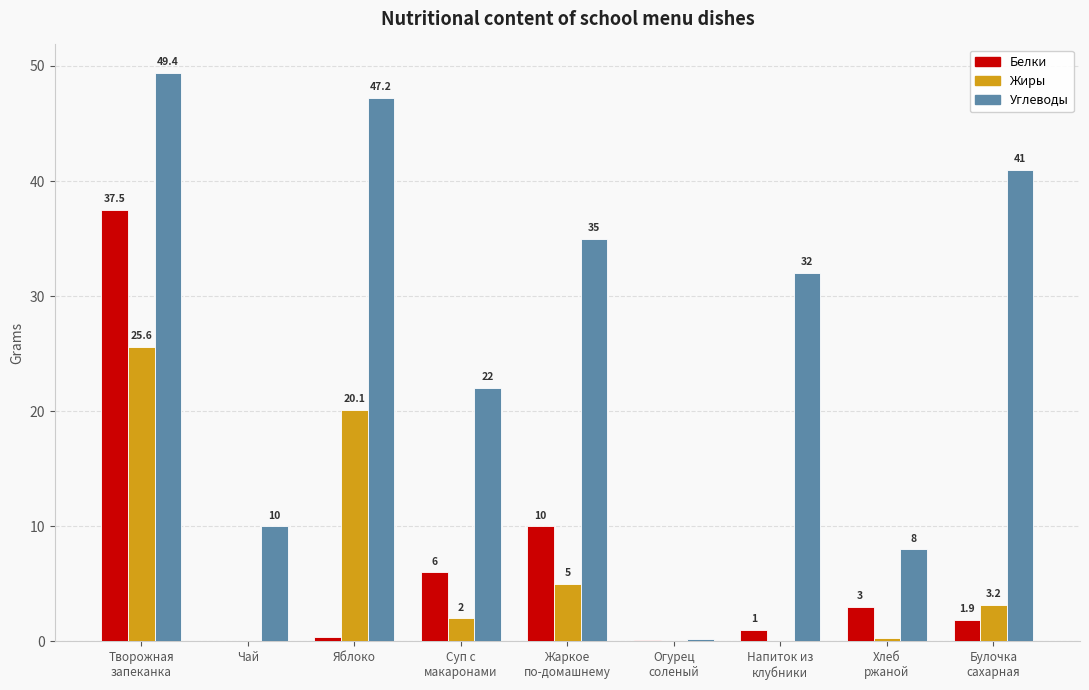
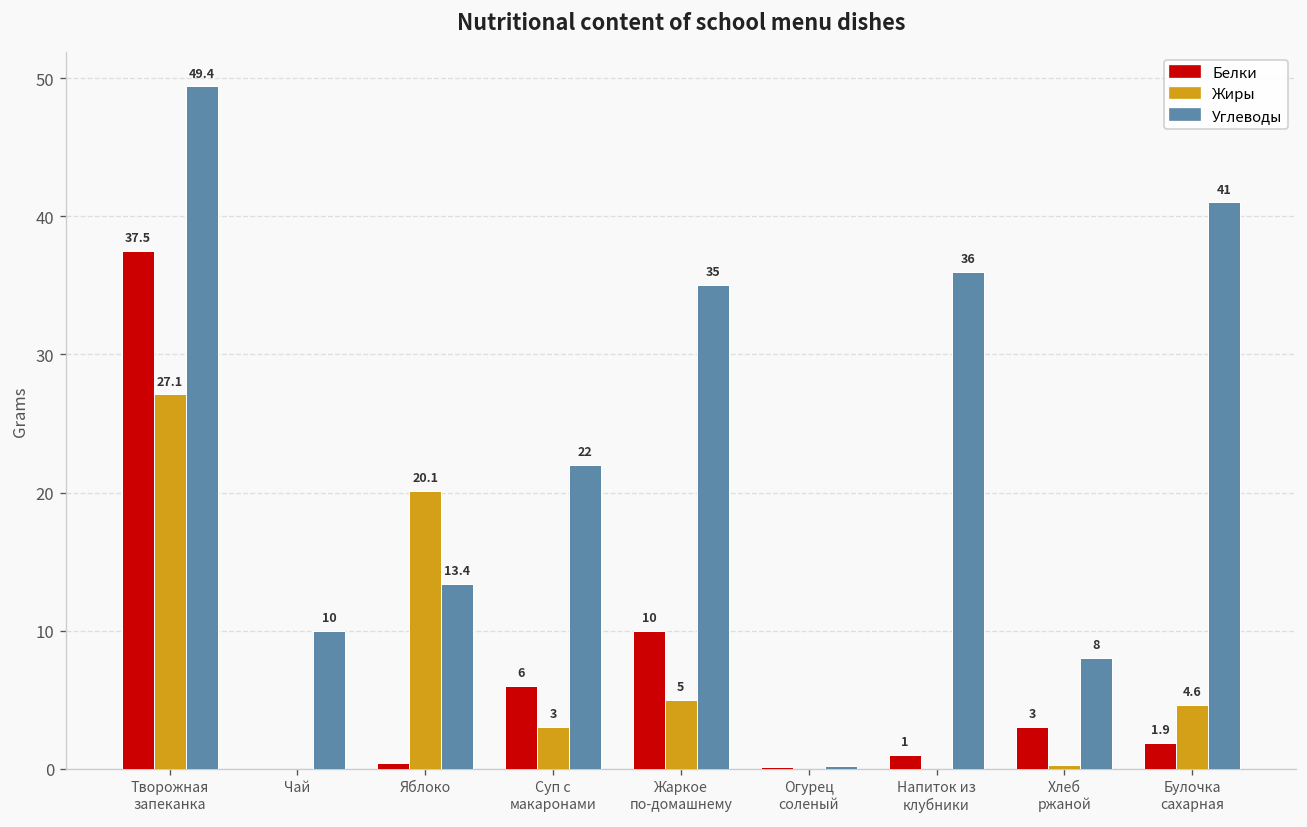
  {
    "Белки": {
      "Творожная запеканка": 37.5,
      "Суп с макаронами": 6,
      "Жаркое по-домашнему": 10,
      "Напиток из клубники": 1,
      "Хлеб ржаной": 3,
      "Булочка сахарная": 1.9
    },
    "Жиры": {
-     "Творожная запеканка": 25.6,
+     "Творожная запеканка": 27.1,
      "Яблоко": 20.1,
-     "Суп с макаронами": 2,
+     "Суп с макаронами": 3,
      "Жаркое по-домашнему": 5,
-     "Булочка сахарная": 3.2
+     "Булочка сахарная": 4.6
    },
    "Углеводы": {
      "Творожная запеканка": 49.4,
      "Чай": 10,
-     "Яблоко": 47.2,
+     "Яблоко": 13.4,
      "Суп с макаронами": 22,
      "Жаркое по-домашнему": 35,
-     "Напиток из клубники": 32,
+     "Напиток из клубники": 36,
      "Хлеб ржаной": 8,
      "Булочка сахарная": 41
    }
  }
